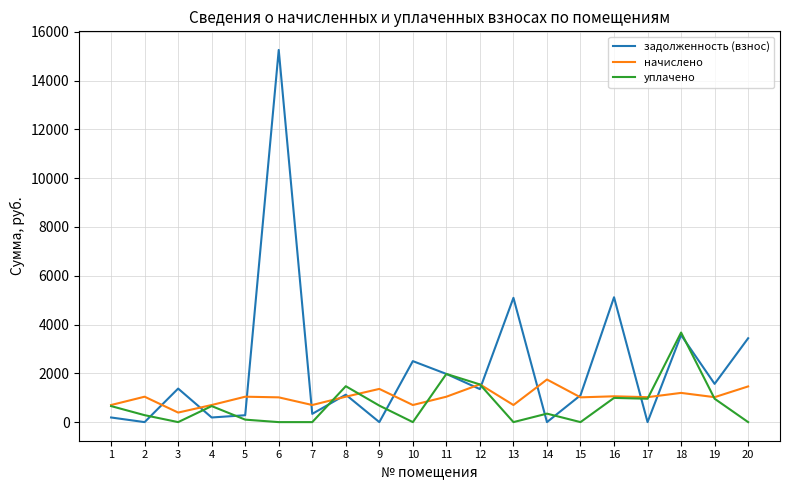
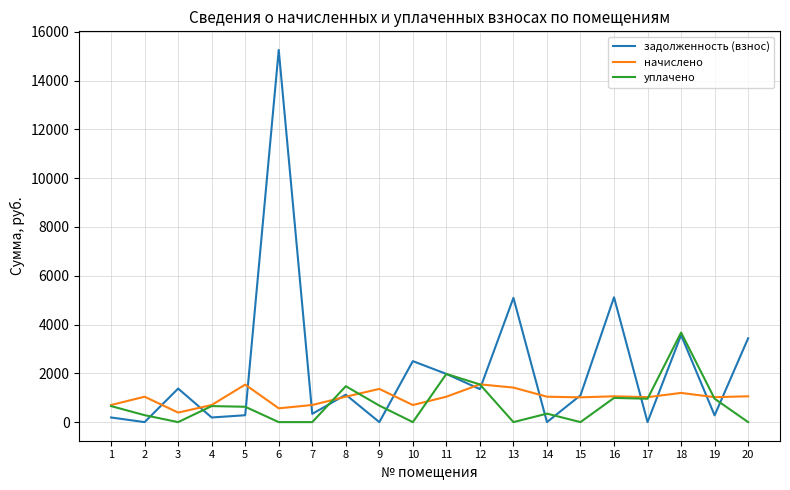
  {
    "задолженность (взнос)": {
      "1": 200,
      "2": 0,
      "3": 1400,
      "4": 200,
      "5": 300,
      "6": 15300,
      "7": 300,
      "9": 0,
      "10": 2500,
      "12": 1400,
      "13": 5100,
      "14": 0,
      "16": 5100,
      "17": 0,
      "18": 3600,
-     "19": 1600,
+     "19": 300,
      "20": 3400
    },
    "начислено": {
      "2": 1000,
      "3": 400,
-     "5": 1000,
-     "6": 1000,
+     "5": 1500,
+     "6": 600,
      "7": 700,
      "9": 1400,
      "10": 700,
      "11": 1000,
-     "13": 700,
-     "14": 1700,
+     "13": 1400,
+     "14": 1000,
      "18": 1200,
-     "20": 1500
+     "20": 1100
    },
    "уплачено": {
      "2": 300,
      "3": 0,
-     "5": 100,
+     "5": 600,
      "6": 0,
      "7": 0,
      "8": 1500,
      "9": 700,
      "10": 0,
      "13": 0,
      "14": 300,
      "15": 0,
      "18": 3700,
      "20": 0
    }
  }
